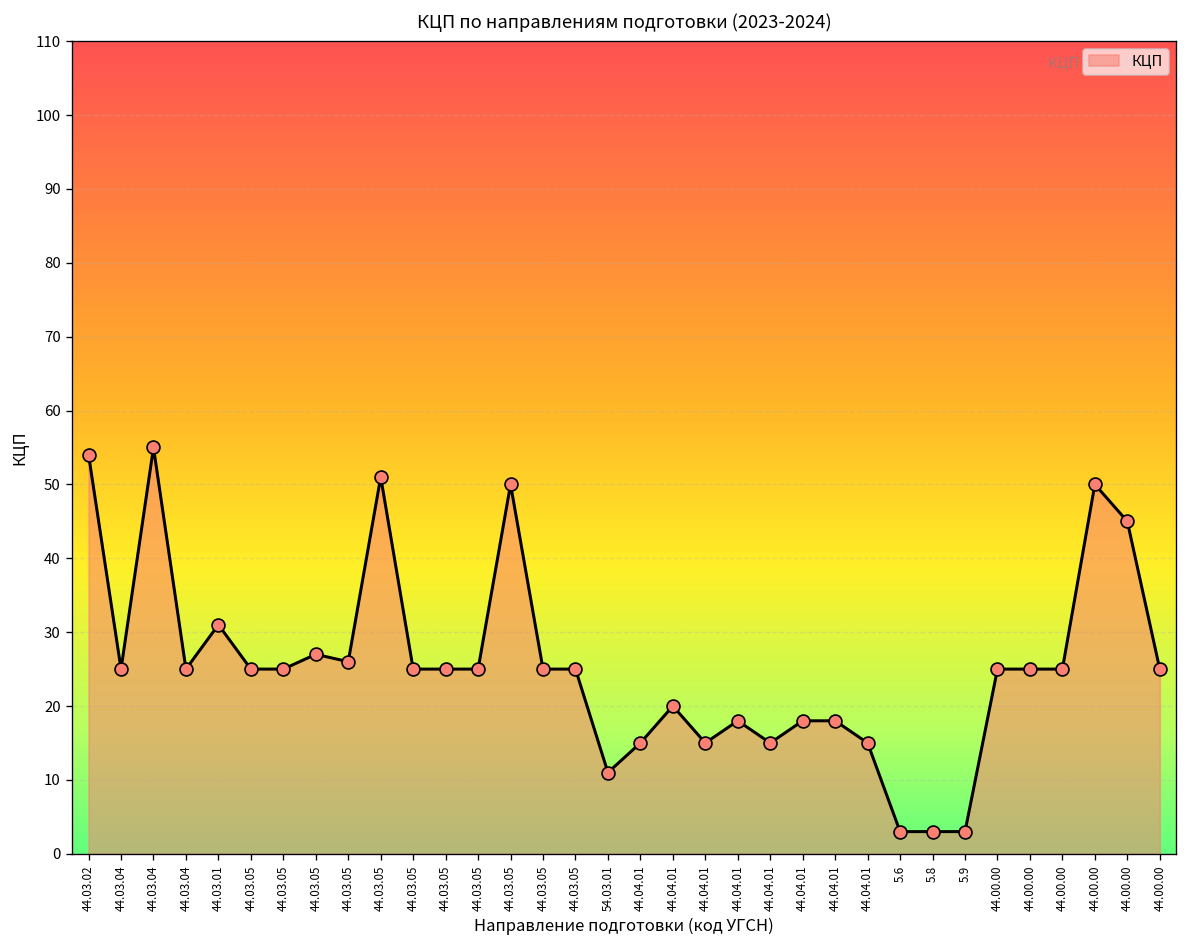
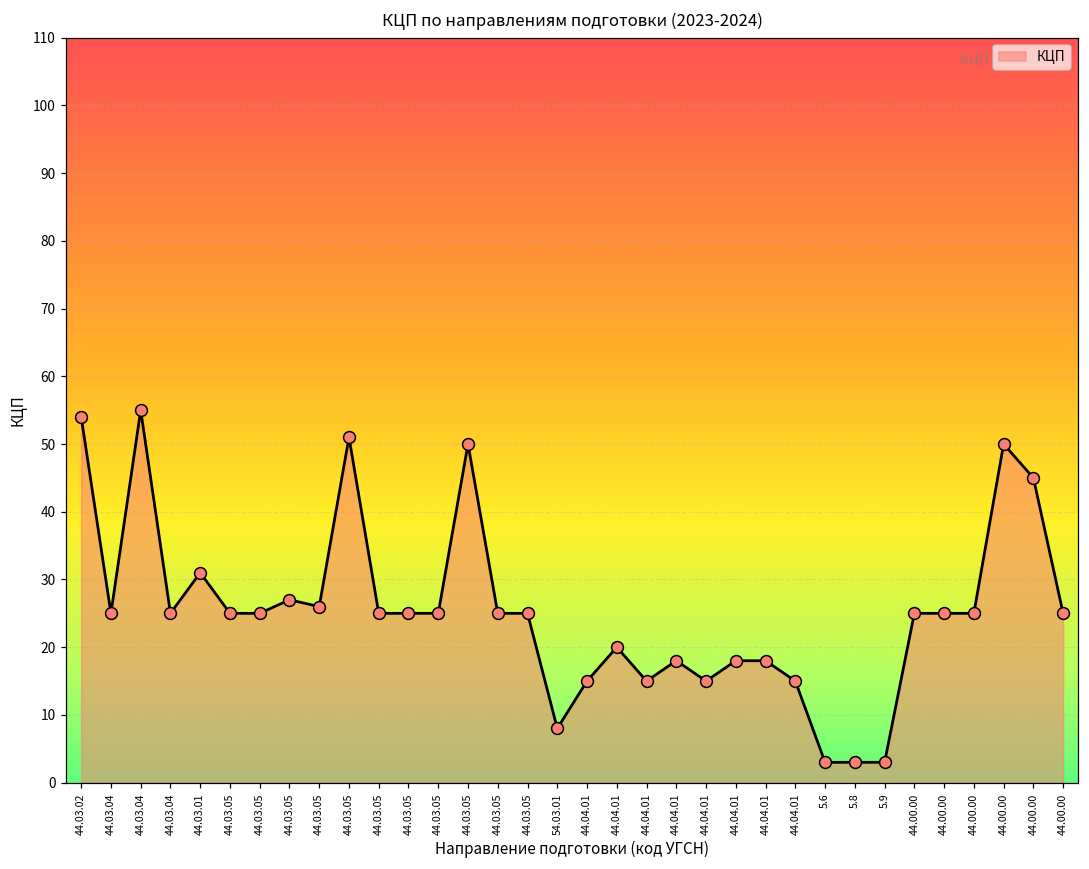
  {
    "44.03.02": 54,
    "44.03.01": 31,
-   "54.03.01": 11,
+   "54.03.01": 8,
    "5.6": 3,
    "5.8": 3,
    "5.9": 3
  }
